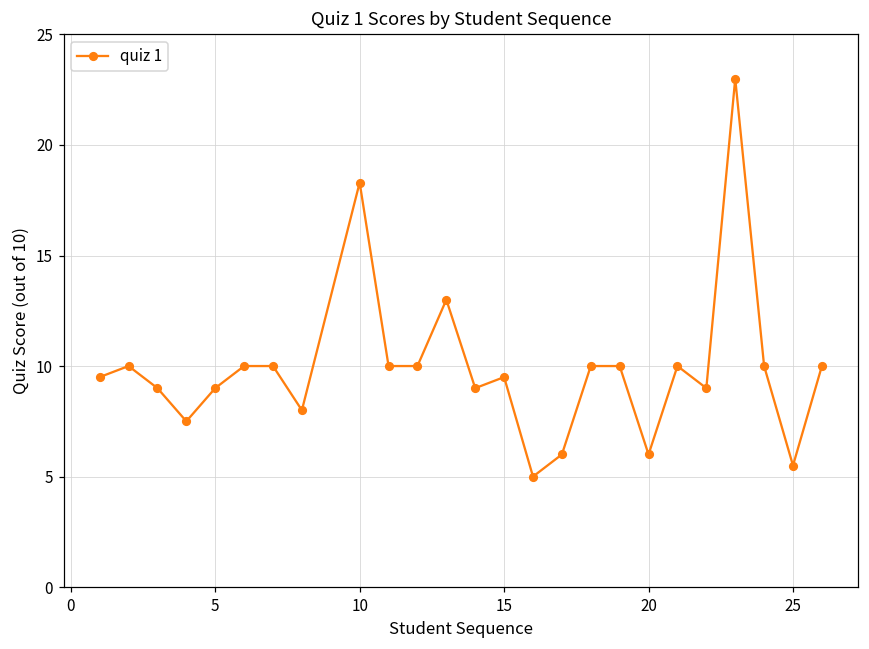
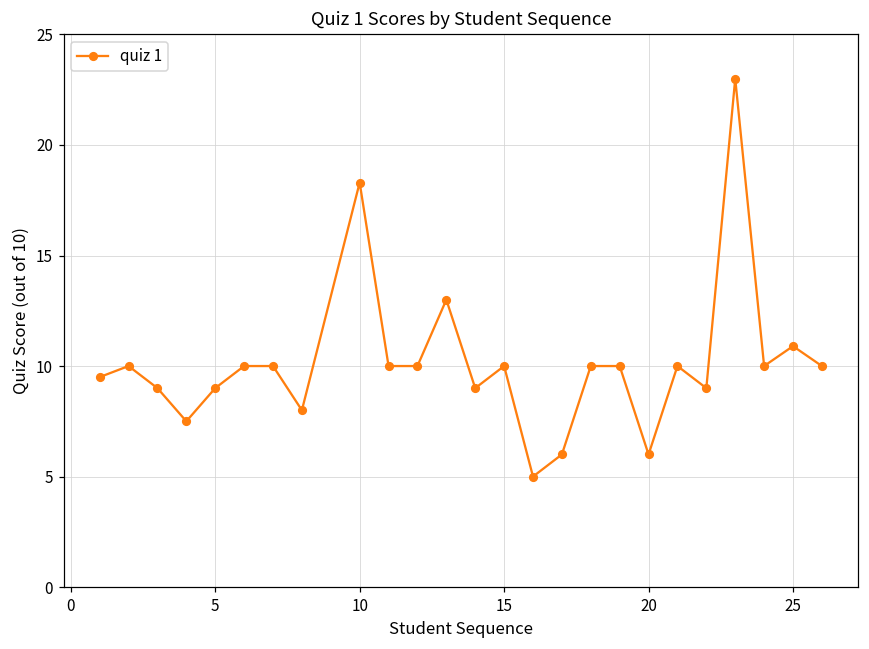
  {
    "5": 9.0,
    "10": 18.3,
-   "15": 9.5,
+   "15": 10.0,
    "20": 6.0,
-   "25": 5.5
+   "25": 10.9
  }
